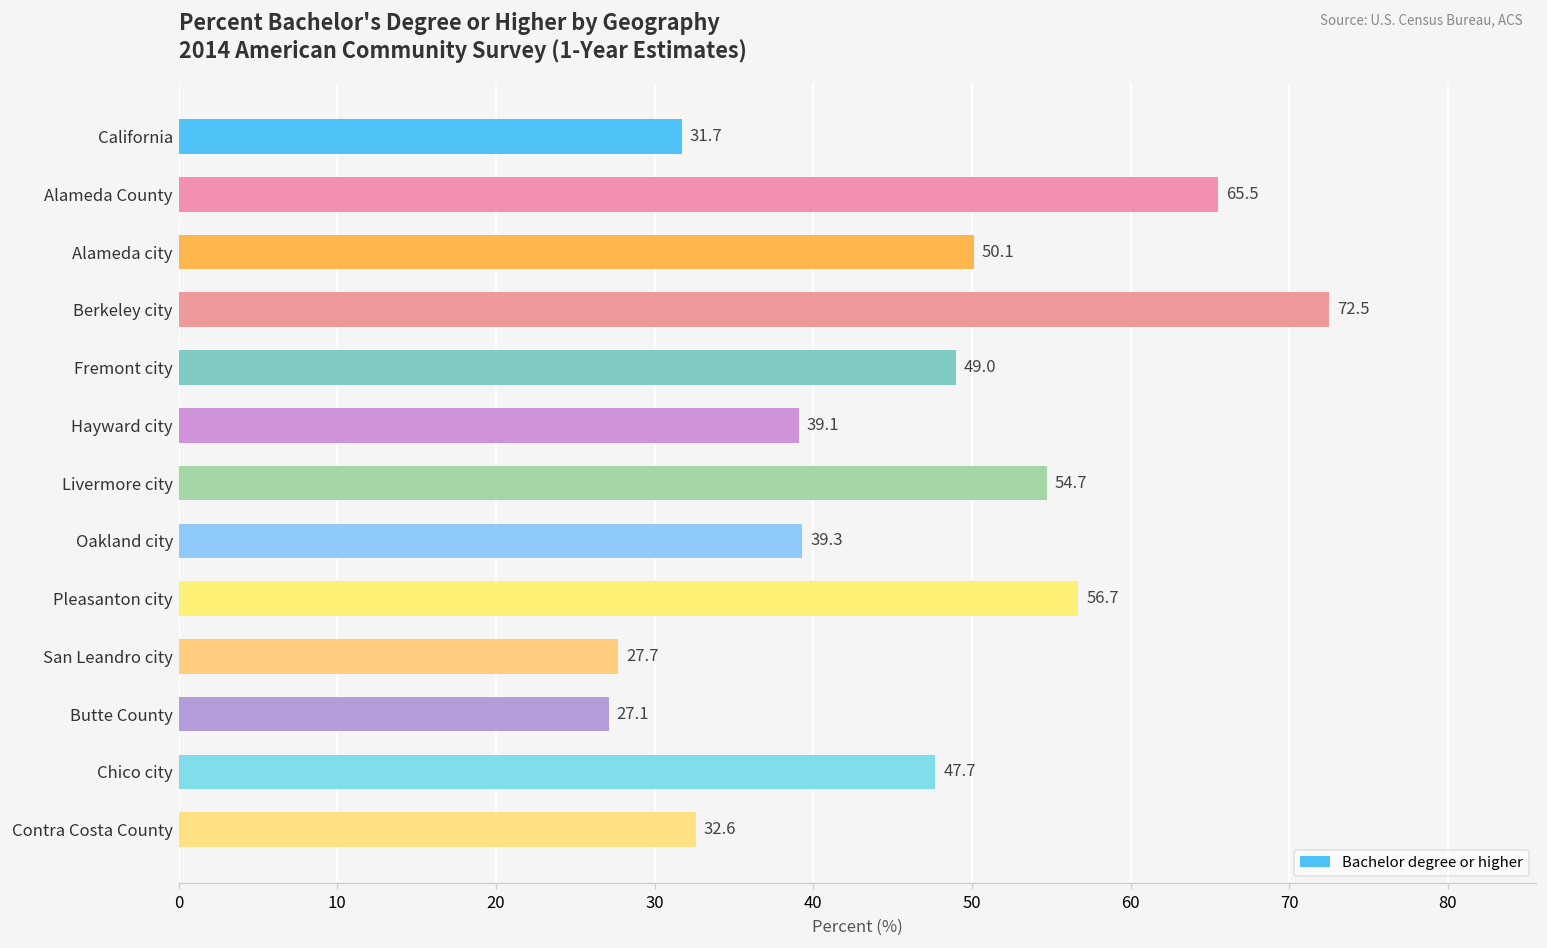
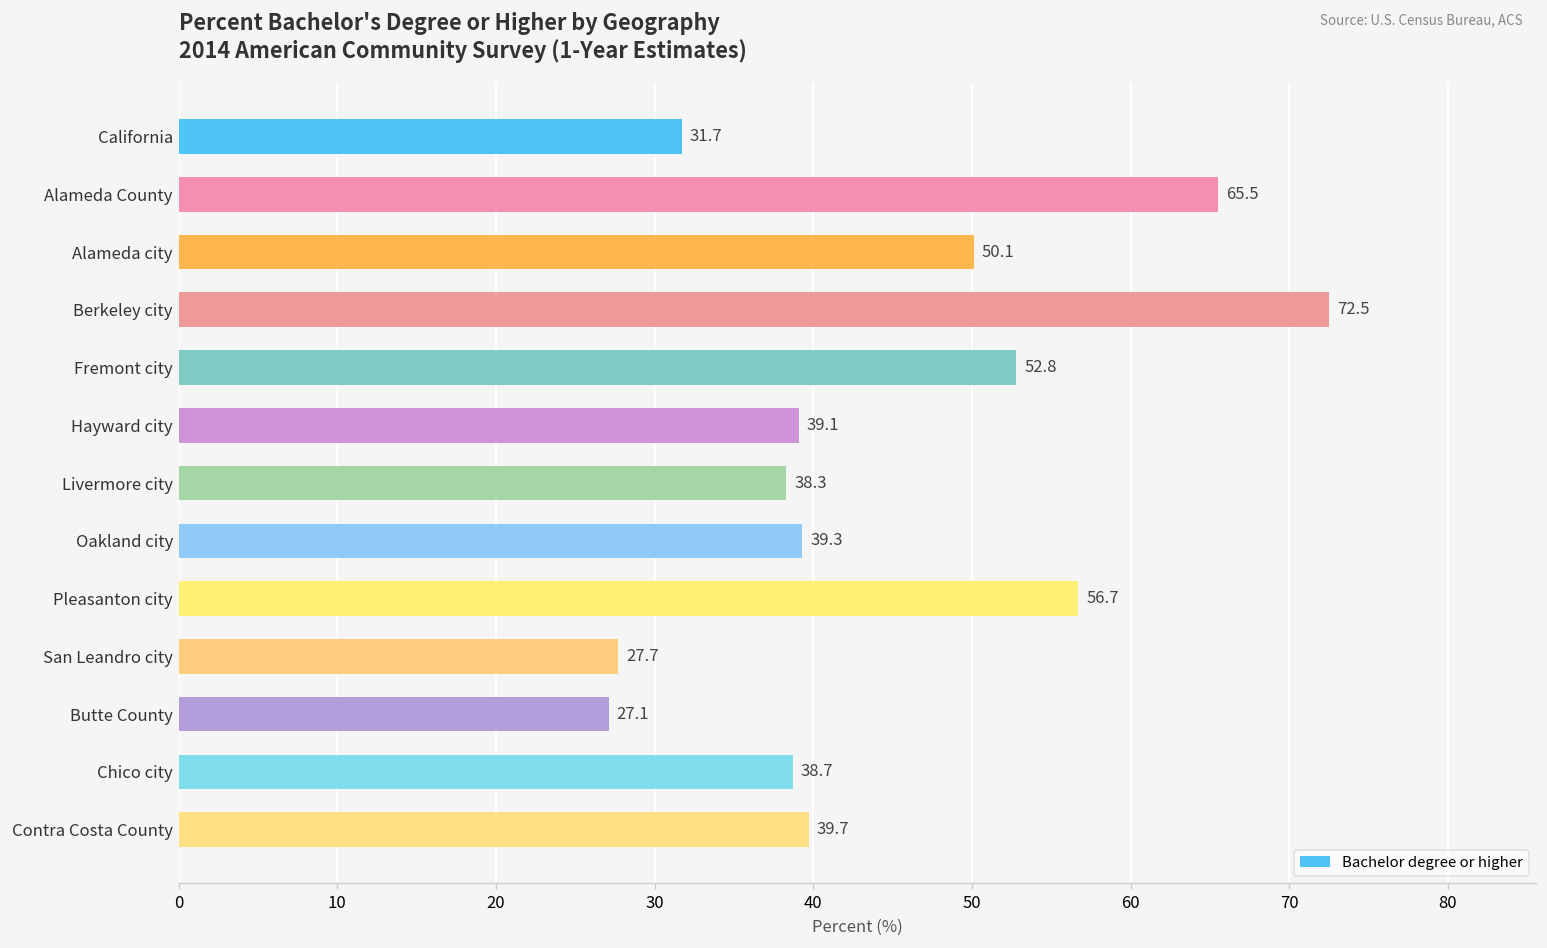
  {
    "California": 31.7,
    "Alameda County": 65.5,
    "Alameda city": 50.1,
    "Berkeley city": 72.5,
-   "Fremont city": 49.0,
+   "Fremont city": 52.8,
    "Hayward city": 39.1,
-   "Livermore city": 54.7,
+   "Livermore city": 38.3,
    "Oakland city": 39.3,
    "Pleasanton city": 56.7,
    "San Leandro city": 27.7,
    "Butte County": 27.1,
-   "Chico city": 47.7,
-   "Contra Costa County": 32.6
+   "Chico city": 38.7,
+   "Contra Costa County": 39.7
  }
